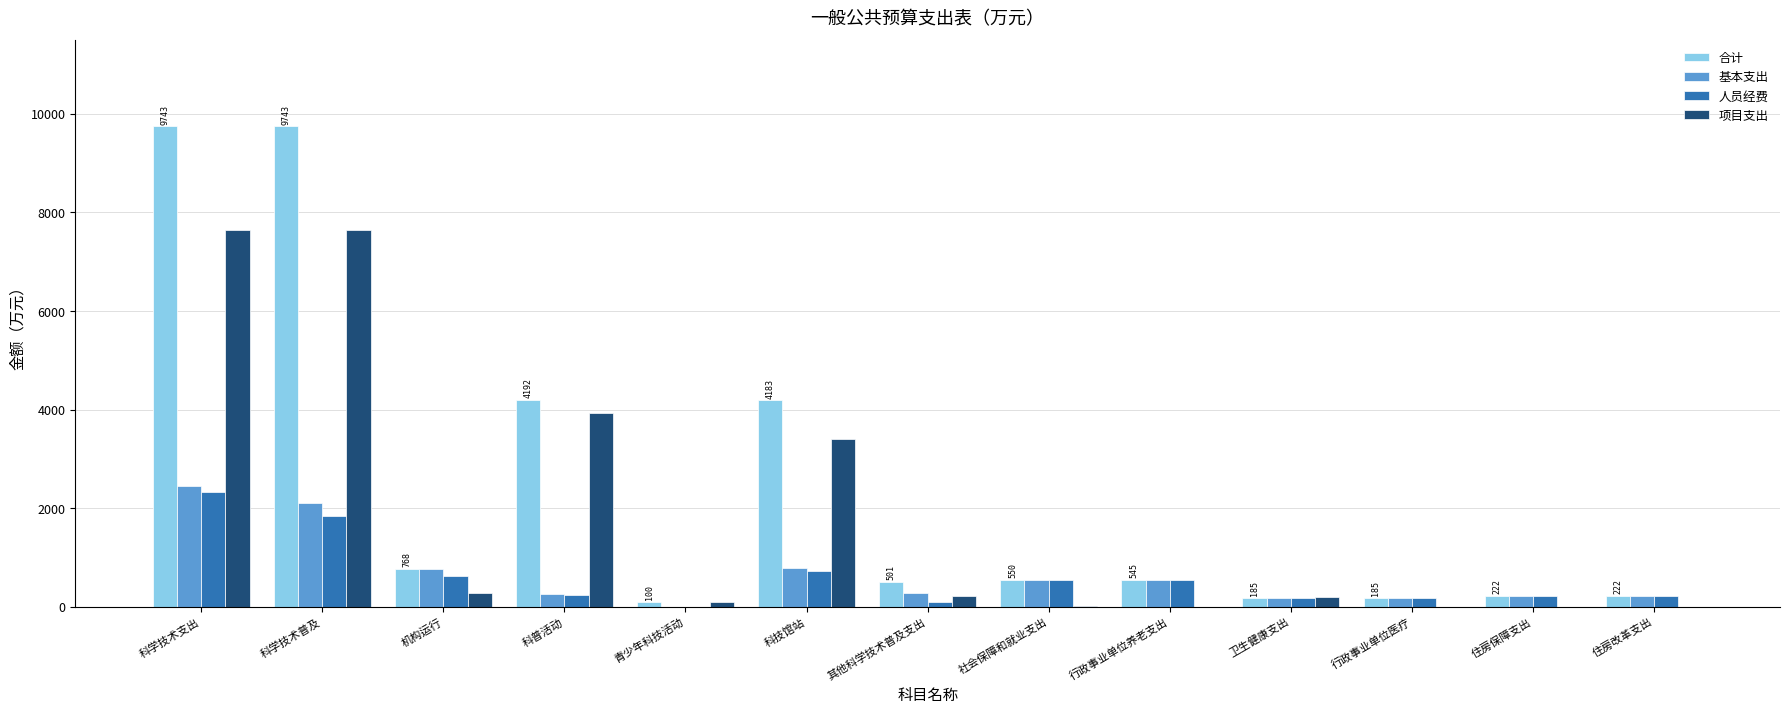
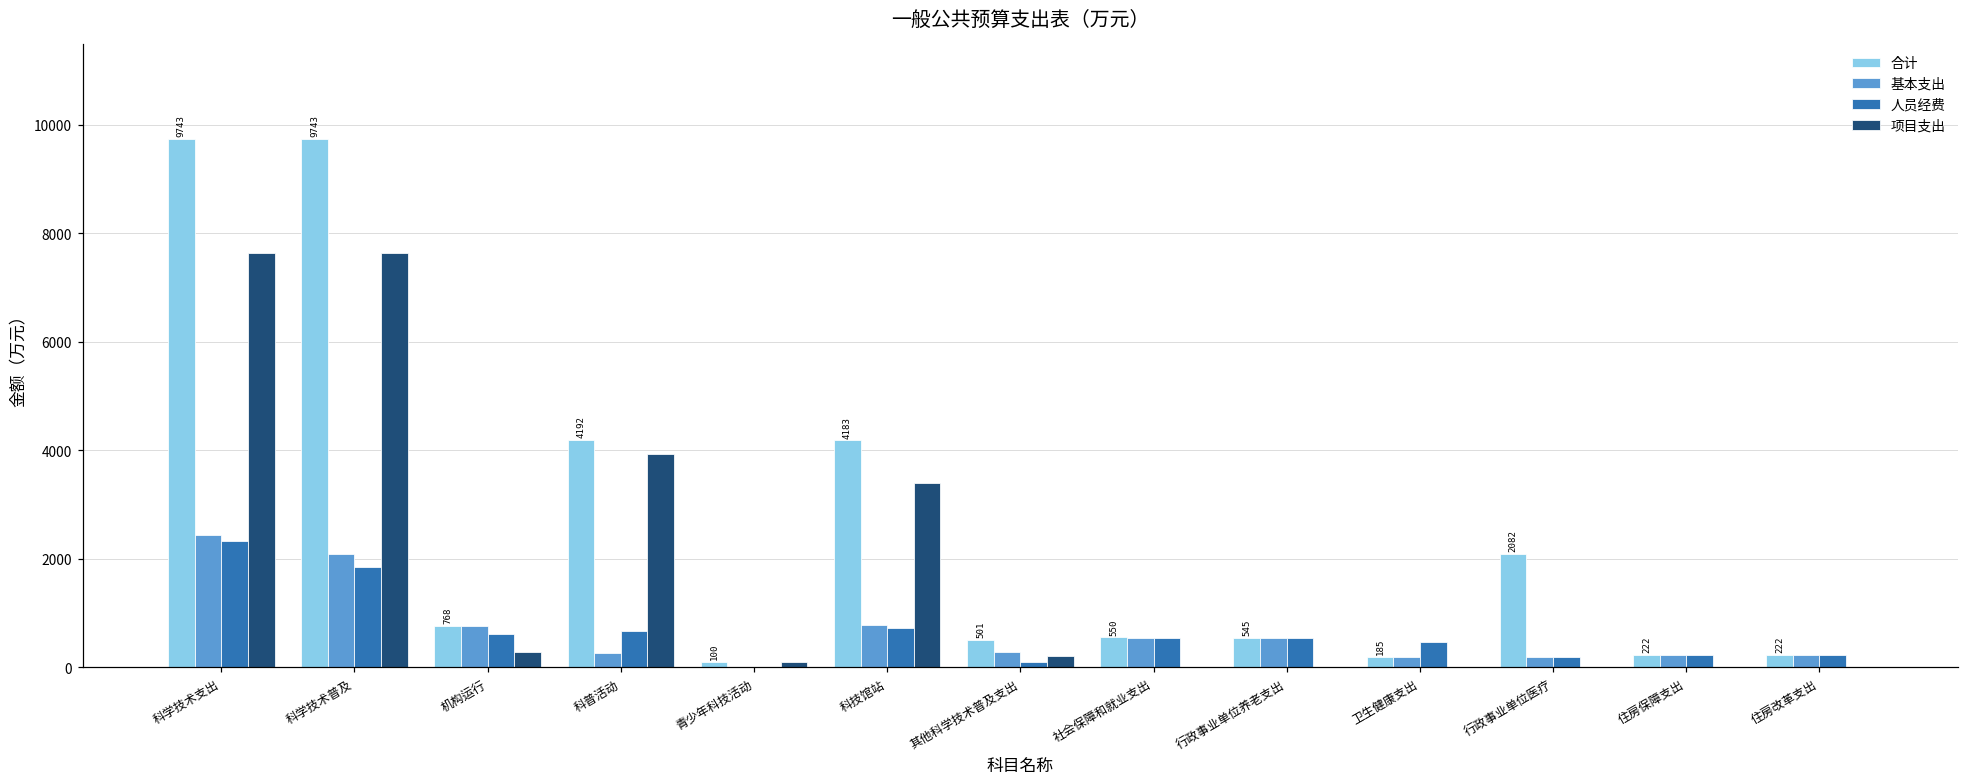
  {
    "合计": {
      "科学技术支出": 9743,
      "科学技术普及": 9743,
      "机构运行": 768,
      "科普活动": 4192,
      "青少年科技活动": 100,
      "科技馆站": 4183,
      "其他科学技术普及支出": 501,
      "社会保障和就业支出": 550,
      "行政事业单位养老支出": 545,
      "卫生健康支出": 185,
-     "行政事业单位医疗": 185,
+     "行政事业单位医疗": 2082,
      "住房保障支出": 222,
      "住房改革支出": 222
    },
    "基本支出": {
      "科学技术支出": 2400,
      "科学技术普及": 2100,
      "科普活动": 300,
      "青少年科技活动": 0,
      "科技馆站": 800,
      "其他科学技术普及支出": 300,
      "社会保障和就业支出": 500,
      "行政事业单位医疗": 200
    },
    "人员经费": {
      "科学技术支出": 2300,
      "科学技术普及": 1800,
      "机构运行": 600,
-     "科普活动": 200,
+     "科普活动": 700,
      "青少年科技活动": 0,
      "科技馆站": 700,
      "其他科学技术普及支出": 100,
      "社会保障和就业支出": 500,
      "行政事业单位养老支出": 500,
-     "卫生健康支出": 200,
+     "卫生健康支出": 500,
      "行政事业单位医疗": 200,
      "住房保障支出": 200,
      "住房改革支出": 200
    },
    "项目支出": {
      "科学技术支出": 7600,
      "科学技术普及": 7600,
      "机构运行": 300,
      "科普活动": 3900,
      "青少年科技活动": 100,
      "科技馆站": 3400,
      "其他科学技术普及支出": 200,
      "行政事业单位养老支出": 0,
-     "卫生健康支出": 200,
+     "卫生健康支出": 0,
      "行政事业单位医疗": 0,
      "住房保障支出": 0,
      "住房改革支出": 0
    }
  }
